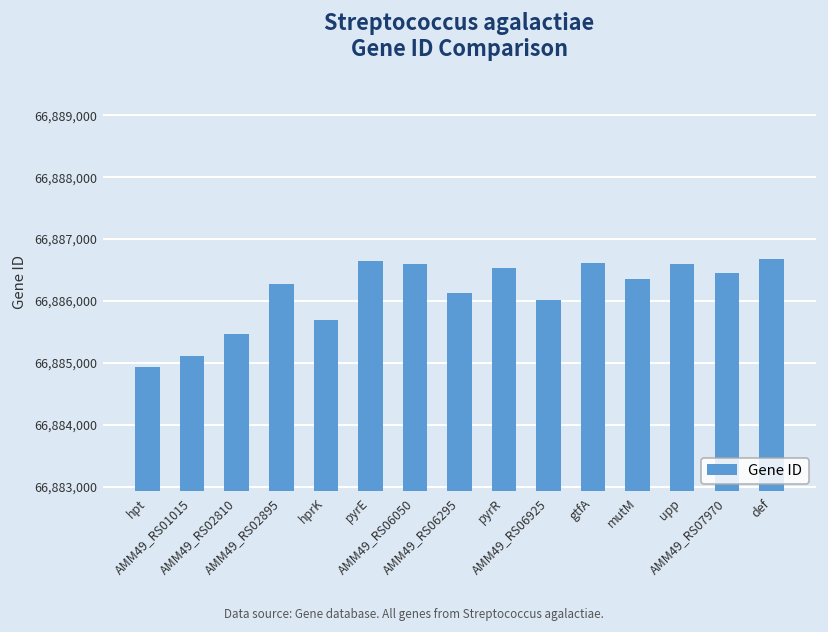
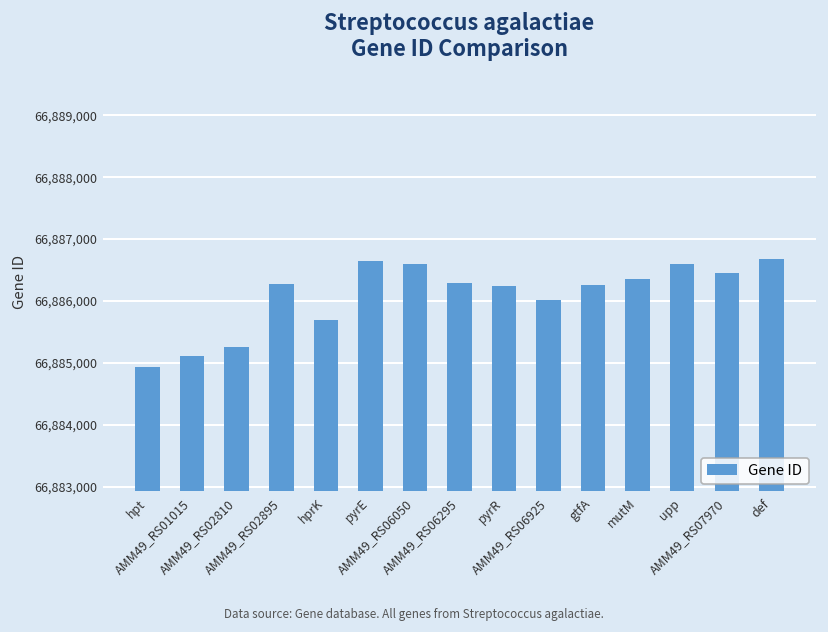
  {
    "hpt": "66,884,900",
    "AMM49_RS01015": "66,885,100",
-   "AMM49_RS02810": "66,885,500",
+   "AMM49_RS02810": "66,885,200",
    "AMM49_RS02895": "66,886,300",
    "hprK": "66,885,700",
    "pyrE": "66,886,600",
    "AMM49_RS06050": "66,886,600",
-   "AMM49_RS06295": "66,886,100",
-   "pyrR": "66,886,500",
+   "AMM49_RS06295": "66,886,300",
+   "pyrR": "66,886,200",
    "AMM49_RS06925": "66,886,000",
-   "gtfA": "66,886,600",
+   "gtfA": "66,886,200",
    "mutM": "66,886,300",
    "upp": "66,886,600",
    "AMM49_RS07970": "66,886,400",
    "def": "66,886,700"
  }
